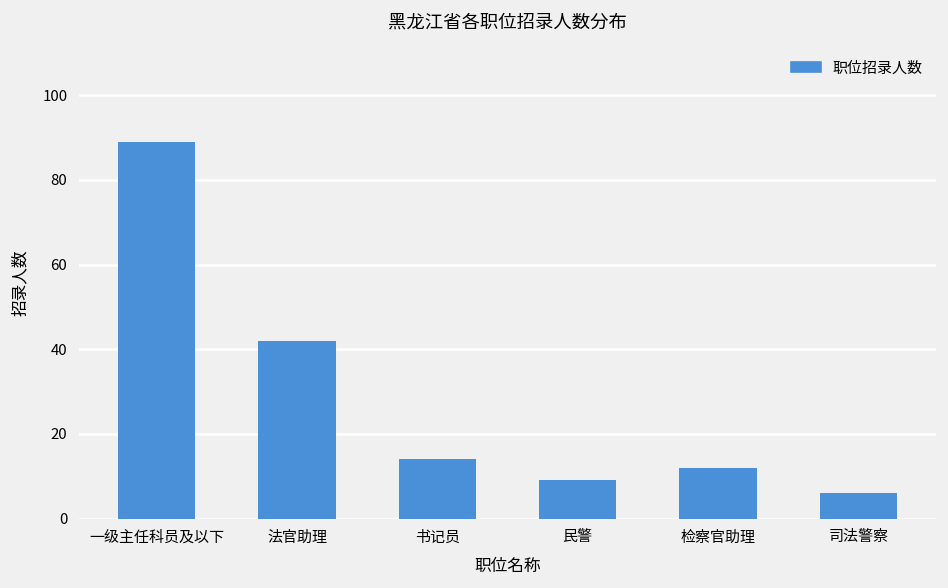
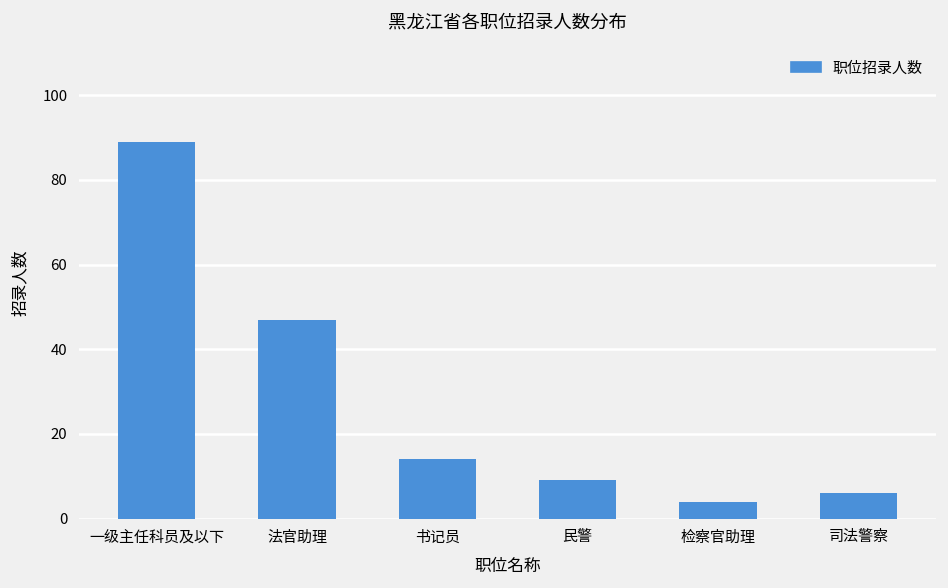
  {
    "一级主任科员及以下": 89,
-   "法官助理": 42,
+   "法官助理": 47,
    "书记员": 14,
    "民警": 9,
-   "检察官助理": 12,
+   "检察官助理": 4,
    "司法警察": 6
  }
